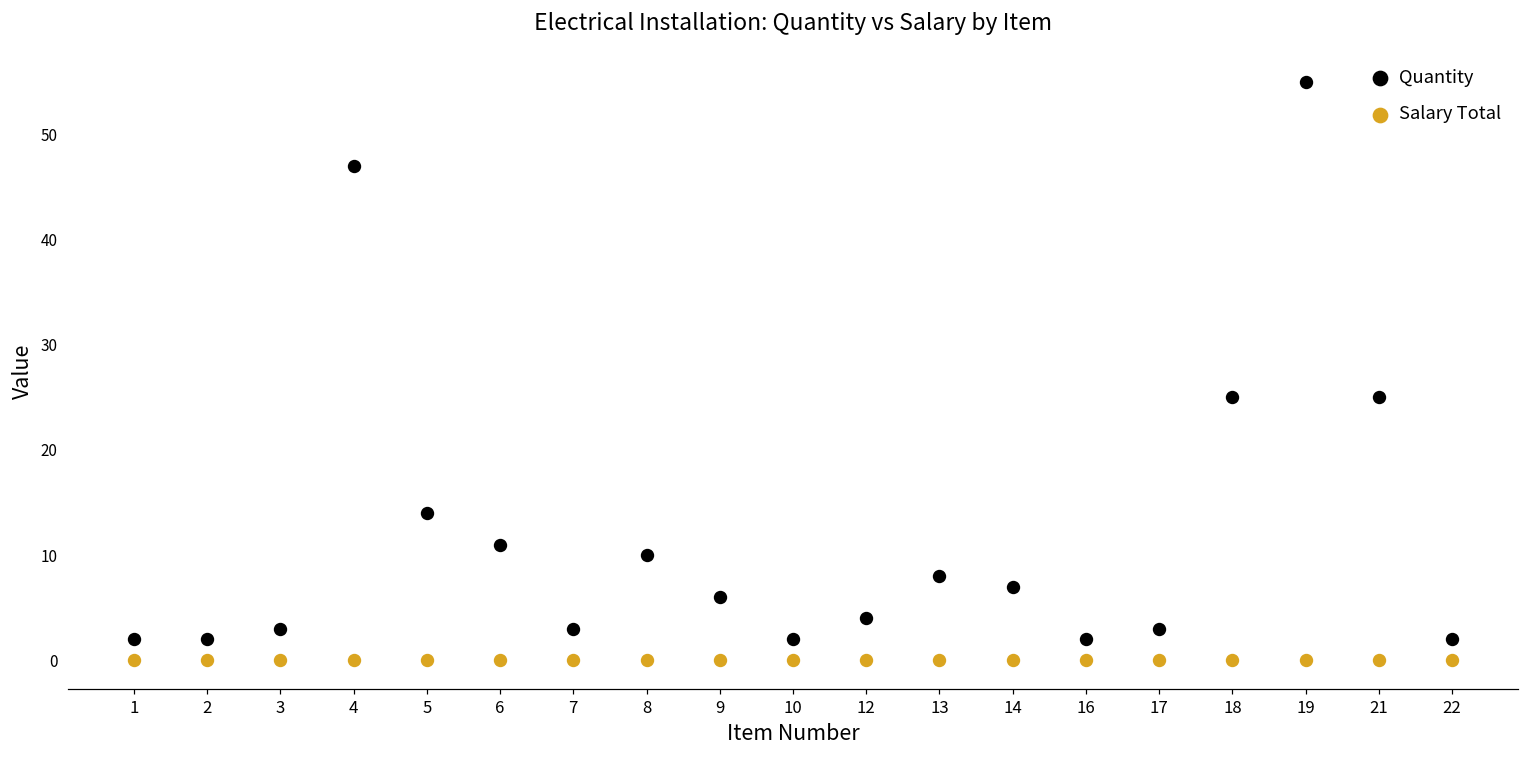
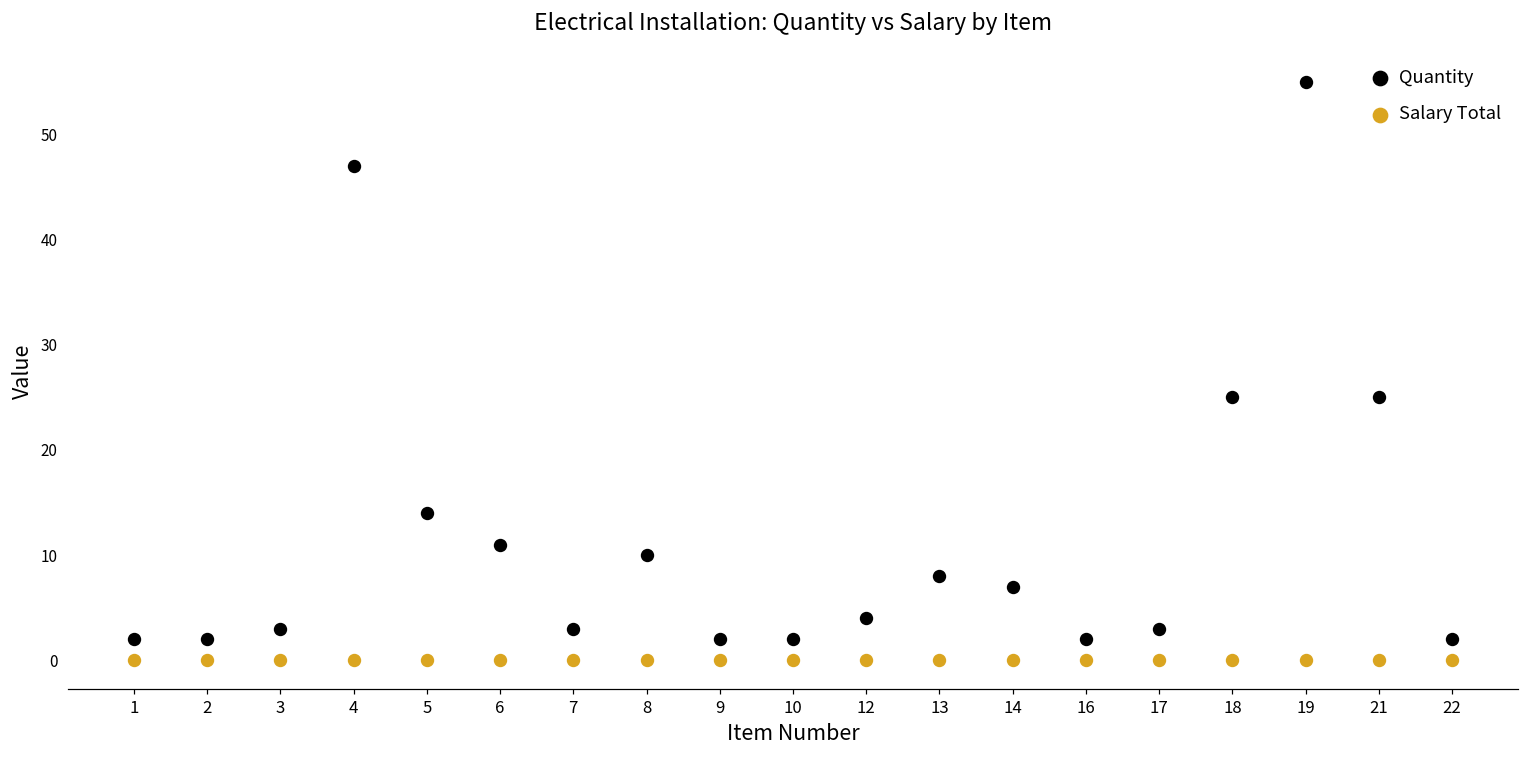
  {
    "Quantity": {
-     "9": 6
+     "9": 2
    }
  }
